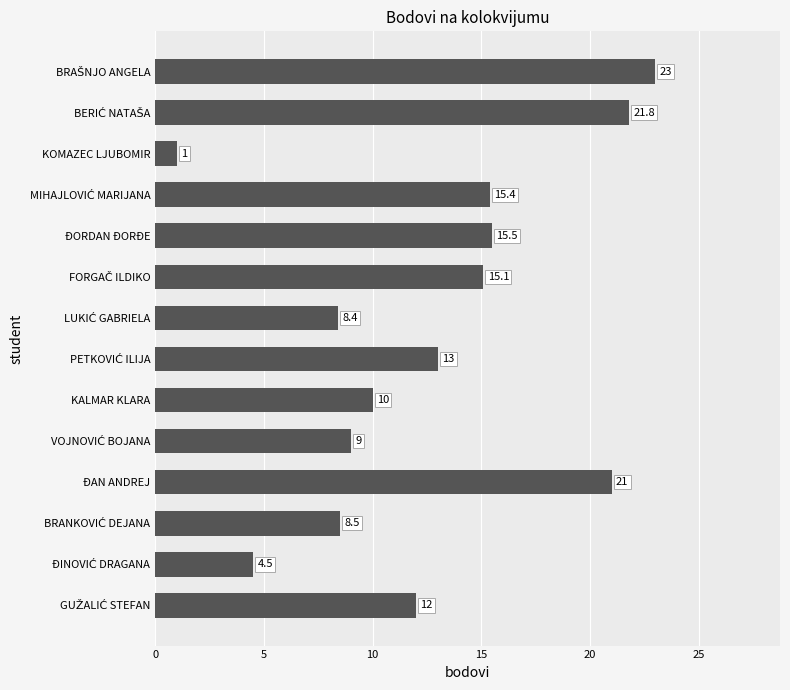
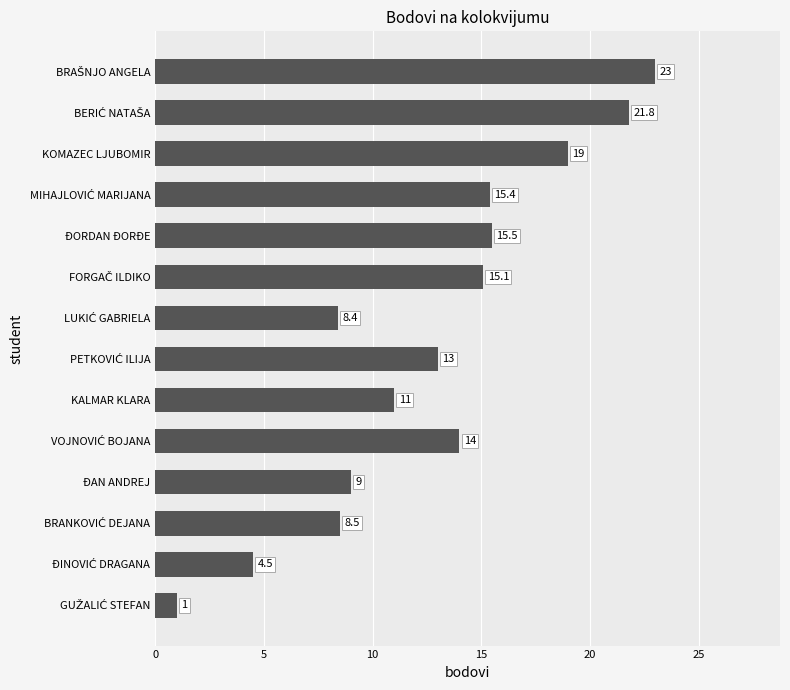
  {
-   "KOMAZEC LJUBOMIR": 1,
-   "KALMAR KLARA": 10,
-   "VOJNOVIĆ BOJANA": 9,
-   "ĐAN ANDREJ": 21,
-   "GUŽALIĆ STEFAN": 12
+   "KOMAZEC LJUBOMIR": 19,
+   "KALMAR KLARA": 11,
+   "VOJNOVIĆ BOJANA": 14,
+   "ĐAN ANDREJ": 9,
+   "GUŽALIĆ STEFAN": 1
  }
